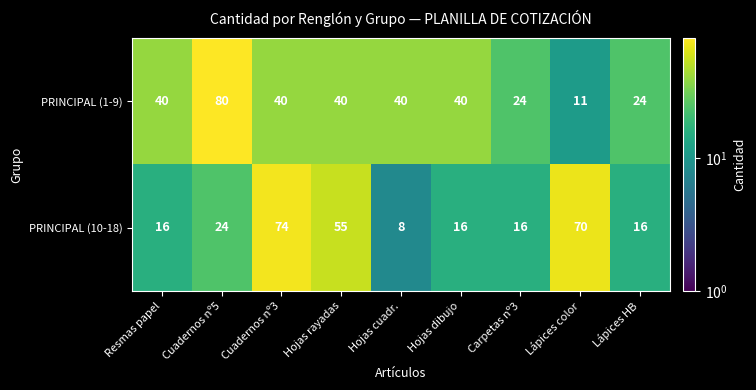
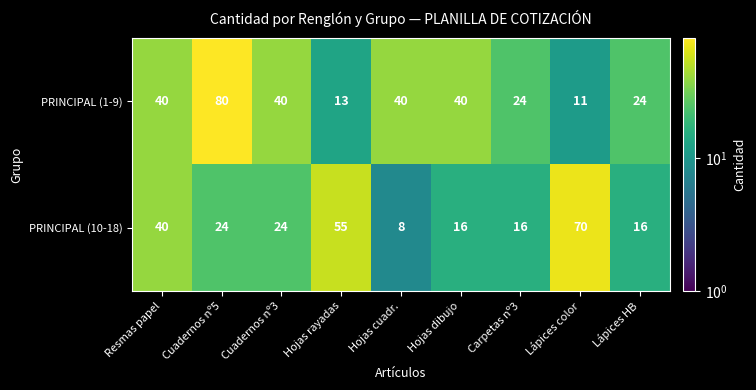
  {
    "PRINCIPAL (1-9)": {
      "Resmas papel": 40,
      "Cuadernos nº5": 80,
      "Cuadernos nº3": 40,
-     "Hojas rayadas": 40,
+     "Hojas rayadas": 13,
      "Hojas cuadr.": 40,
      "Hojas dibujo": 40,
      "Carpetas nº3": 24,
      "Lápices color": 11,
      "Lápices HB": 24
    },
    "PRINCIPAL (10-18)": {
-     "Resmas papel": 16,
+     "Resmas papel": 40,
      "Cuadernos nº5": 24,
-     "Cuadernos nº3": 74,
+     "Cuadernos nº3": 24,
      "Hojas rayadas": 55,
      "Hojas cuadr.": 8,
      "Hojas dibujo": 16,
      "Carpetas nº3": 16,
      "Lápices color": 70,
      "Lápices HB": 16
    }
  }
